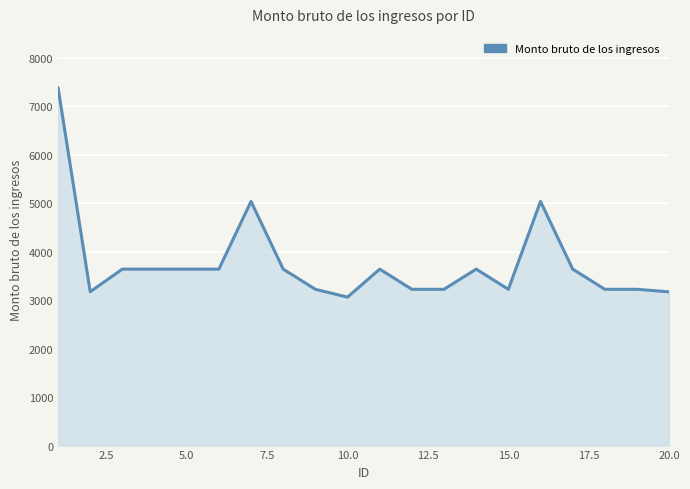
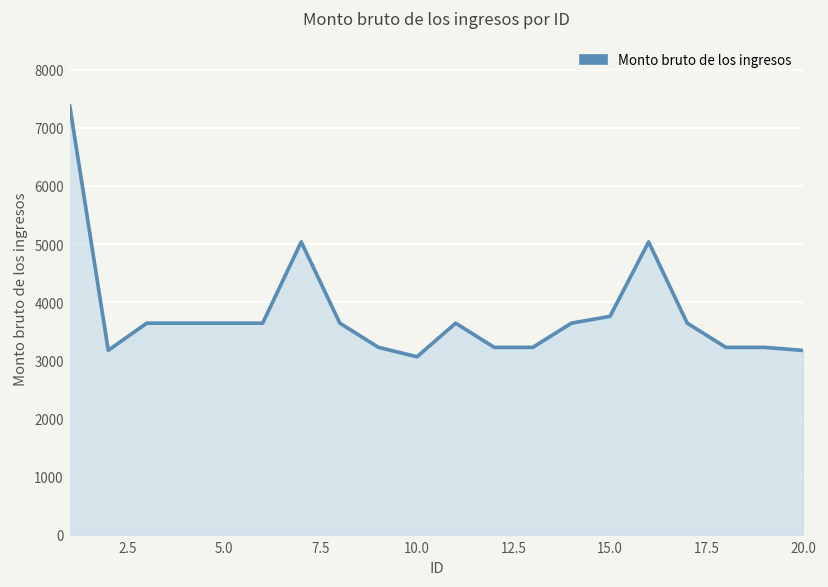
  {
    "5.0": 3600,
    "10.0": 3100,
-   "15.0": 3200,
+   "15.0": 3800,
    "20.0": 3200
  }
